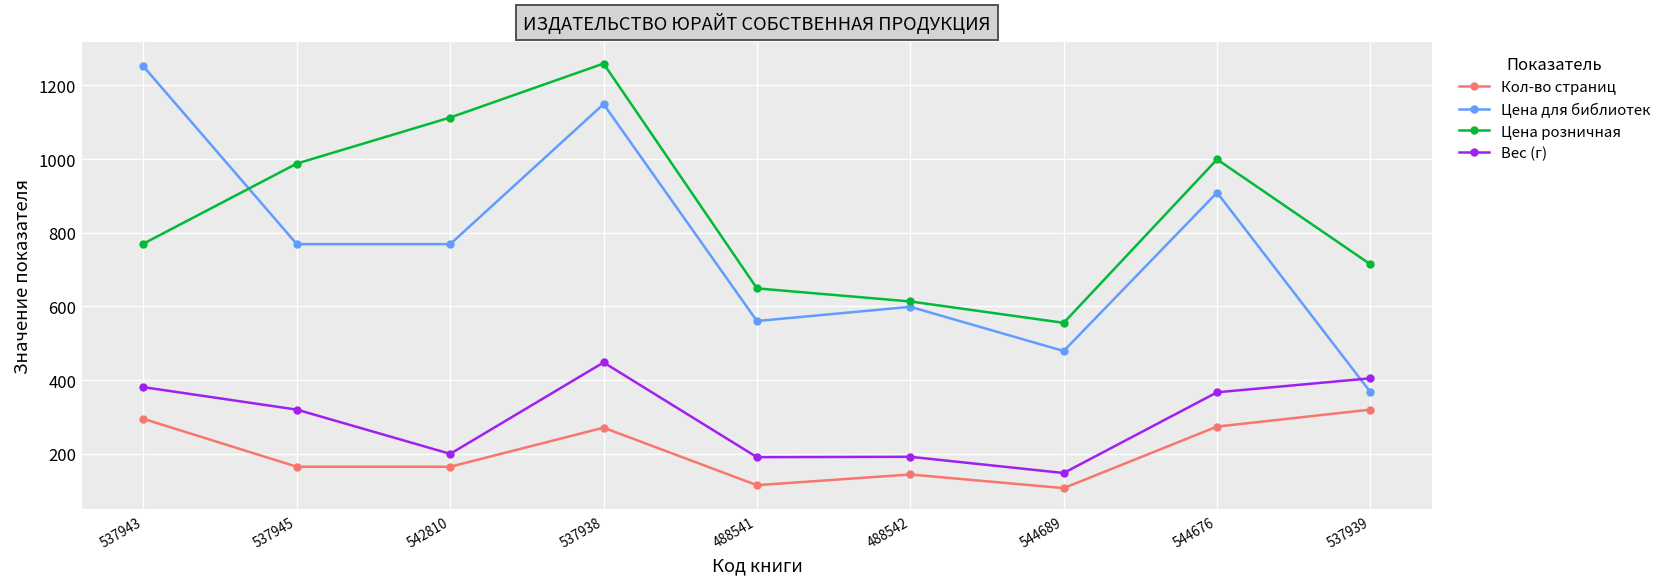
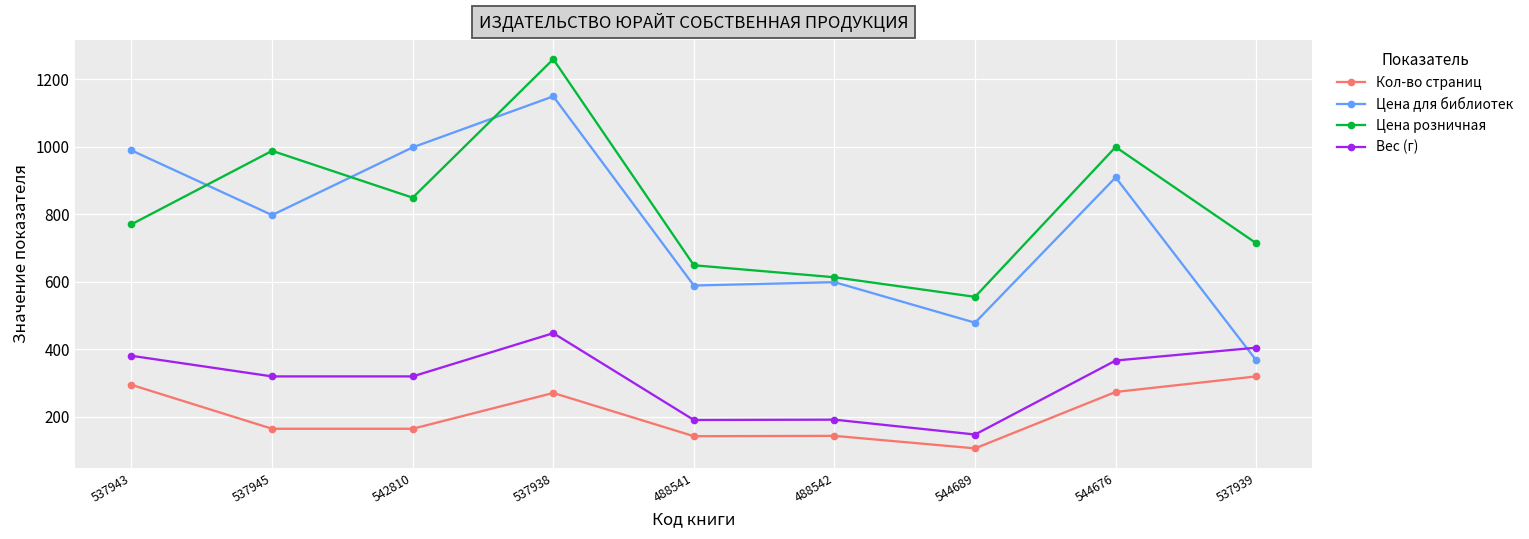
  {
    "Кол-во страниц": {
      "537943": 300,
      "537945": 170,
      "542810": 170,
      "537938": 270,
-     "488541": 120,
+     "488541": 140,
      "488542": 140,
      "544689": 110,
      "544676": 270,
      "537939": 320
    },
    "Цена для библиотек": {
-     "537943": 1250,
-     "537945": 770,
-     "542810": 770,
+     "537943": 990,
+     "537945": 800,
+     "542810": 1000,
      "537938": 1150,
-     "488541": 560,
+     "488541": 590,
      "488542": 600,
      "544689": 480,
      "544676": 910,
      "537939": 370
    },
    "Цена розничная": {
      "537943": 770,
      "537945": 990,
-     "542810": 1110,
+     "542810": 850,
      "537938": 1260,
      "488541": 650,
      "488542": 610,
      "544689": 560,
      "544676": 1000,
      "537939": 710
    },
    "Вес (г)": {
      "537943": 380,
      "537945": 320,
-     "542810": 200,
+     "542810": 320,
      "537938": 450,
      "488541": 190,
      "488542": 190,
      "544689": 150,
      "544676": 370,
      "537939": 410
    }
  }
